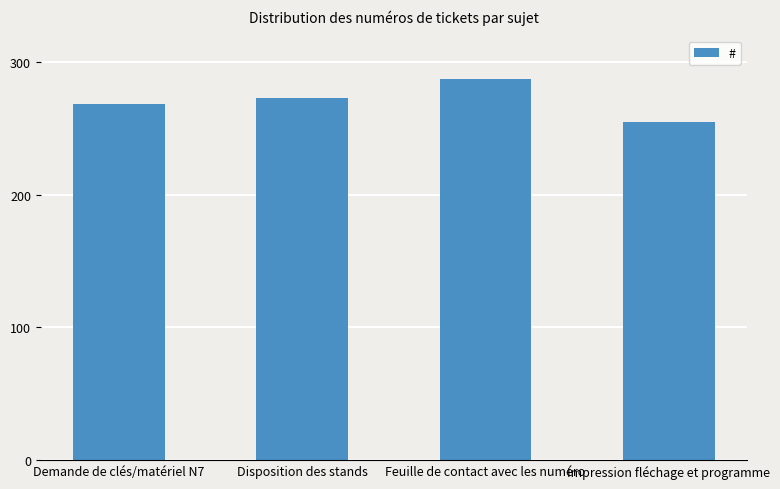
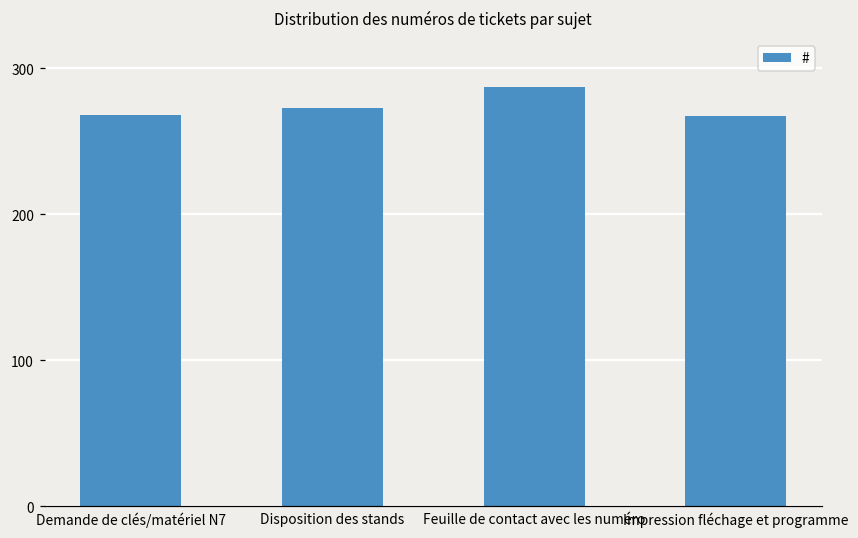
  {
    "Demande de clés/matériel N7": 268,
    "Disposition des stands": 273,
    "Feuille de contact avec les numéro": 287,
-   "Impression fléchage et programme": 255
+   "Impression fléchage et programme": 267
  }
